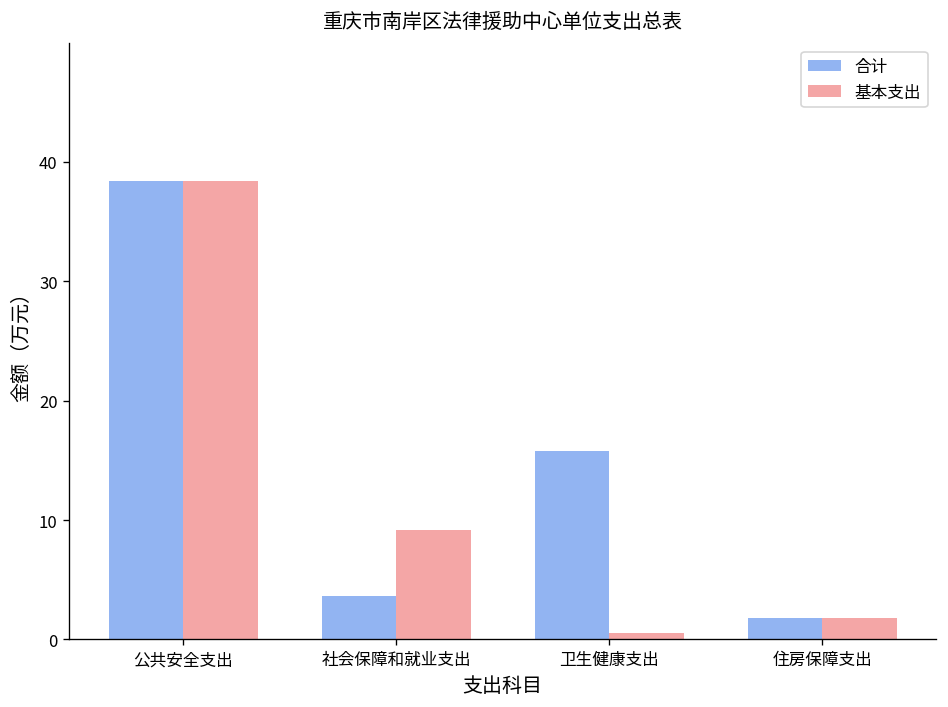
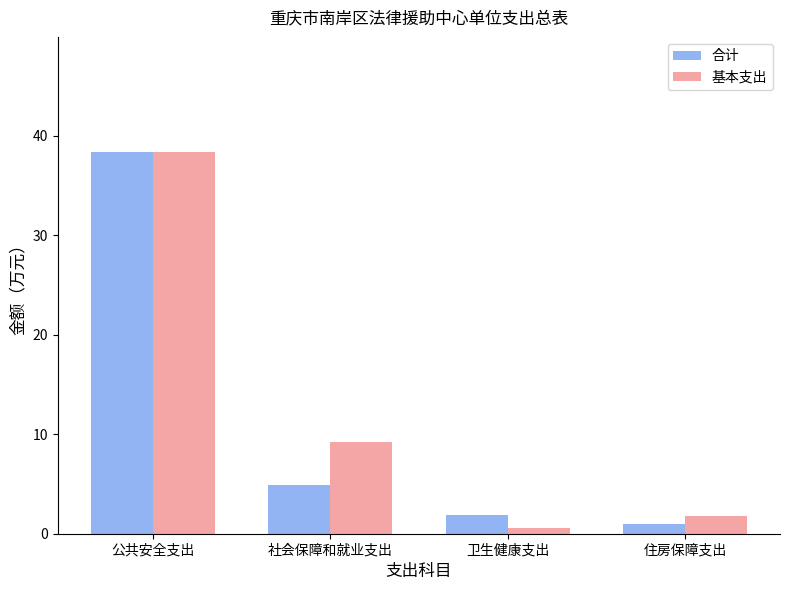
  {
    "合计": {
      "公共安全支出": 38,
-     "社会保障和就业支出": 4,
-     "卫生健康支出": 16,
-     "住房保障支出": 2
+     "社会保障和就业支出": 5,
+     "卫生健康支出": 2,
+     "住房保障支出": 1
    },
    "基本支出": {
      "公共安全支出": 38,
      "社会保障和就业支出": 9,
      "卫生健康支出": 1,
      "住房保障支出": 2
    }
  }
